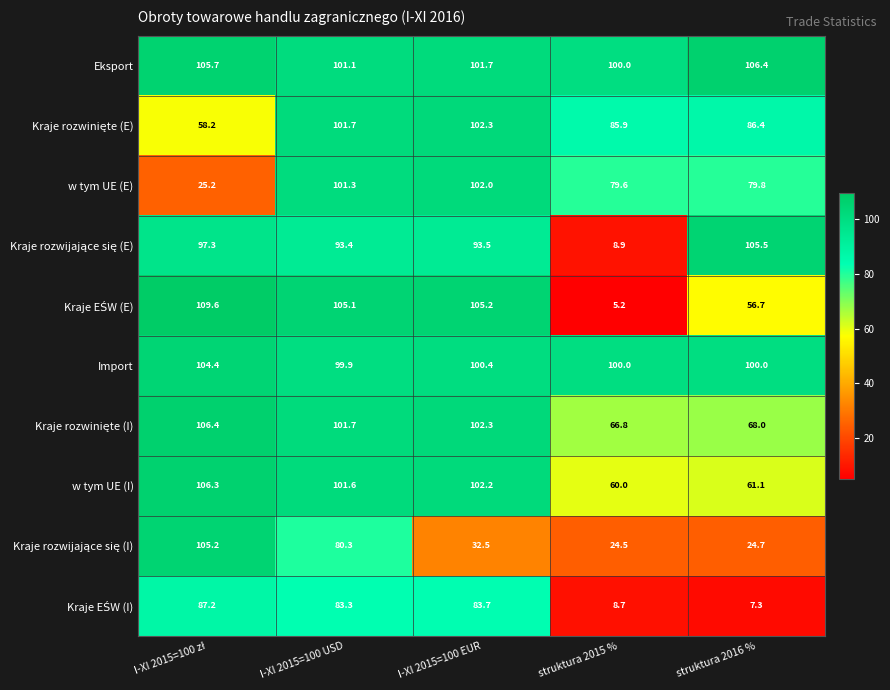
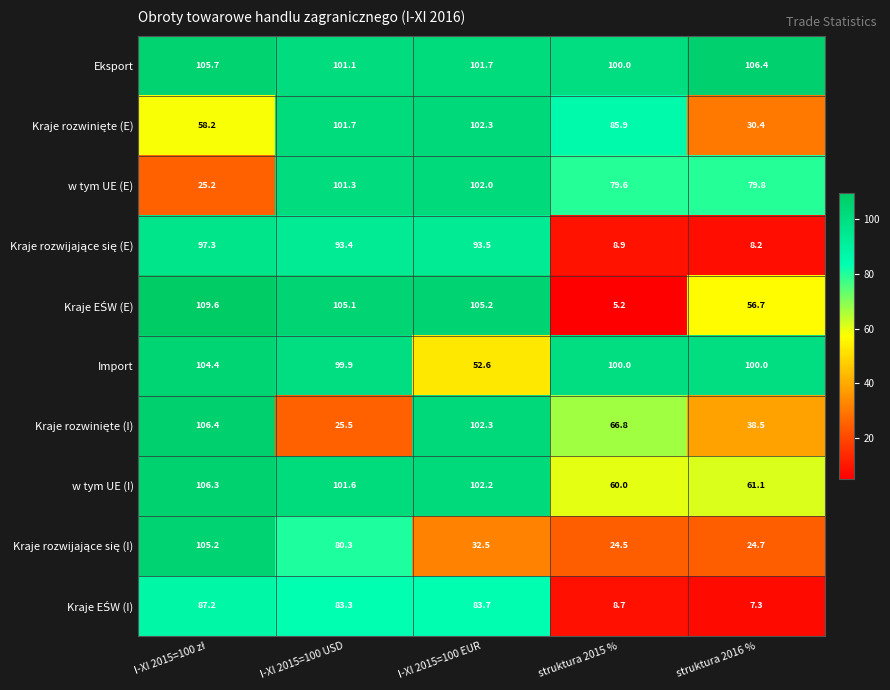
  {
    "Eksport": {
      "I-XI 2015=100 zł": 105.7,
      "I-XI 2015=100 USD": 101.1,
      "I-XI 2015=100 EUR": 101.7,
      "struktura 2015 %": 100.0,
      "struktura 2016 %": 106.4
    },
    "Kraje rozwinięte (E)": {
      "I-XI 2015=100 zł": 58.2,
      "I-XI 2015=100 USD": 101.7,
      "I-XI 2015=100 EUR": 102.3,
      "struktura 2015 %": 85.9,
-     "struktura 2016 %": 86.4
+     "struktura 2016 %": 30.4
    },
    "w tym UE (E)": {
      "I-XI 2015=100 zł": 25.2,
      "I-XI 2015=100 USD": 101.3,
      "I-XI 2015=100 EUR": 102.0,
      "struktura 2015 %": 79.6,
      "struktura 2016 %": 79.8
    },
    "Kraje rozwijające się (E)": {
      "I-XI 2015=100 zł": 97.3,
      "I-XI 2015=100 USD": 93.4,
      "I-XI 2015=100 EUR": 93.5,
      "struktura 2015 %": 8.9,
-     "struktura 2016 %": 105.5
+     "struktura 2016 %": 8.2
    },
    "Kraje EŚW (E)": {
      "I-XI 2015=100 zł": 109.6,
      "I-XI 2015=100 USD": 105.1,
      "I-XI 2015=100 EUR": 105.2,
      "struktura 2015 %": 5.2,
      "struktura 2016 %": 56.7
    },
    "Import": {
      "I-XI 2015=100 zł": 104.4,
      "I-XI 2015=100 USD": 99.9,
-     "I-XI 2015=100 EUR": 100.4,
+     "I-XI 2015=100 EUR": 52.6,
      "struktura 2015 %": 100.0,
      "struktura 2016 %": 100.0
    },
    "Kraje rozwinięte (I)": {
      "I-XI 2015=100 zł": 106.4,
-     "I-XI 2015=100 USD": 101.7,
+     "I-XI 2015=100 USD": 25.5,
      "I-XI 2015=100 EUR": 102.3,
      "struktura 2015 %": 66.8,
-     "struktura 2016 %": 68.0
+     "struktura 2016 %": 38.5
    },
    "w tym UE (I)": {
      "I-XI 2015=100 zł": 106.3,
      "I-XI 2015=100 USD": 101.6,
      "I-XI 2015=100 EUR": 102.2,
      "struktura 2015 %": 60.0,
      "struktura 2016 %": 61.1
    },
    "Kraje rozwijające się (I)": {
      "I-XI 2015=100 zł": 105.2,
      "I-XI 2015=100 USD": 80.3,
      "I-XI 2015=100 EUR": 32.5,
      "struktura 2015 %": 24.5,
      "struktura 2016 %": 24.7
    },
    "Kraje EŚW (I)": {
      "I-XI 2015=100 zł": 87.2,
      "I-XI 2015=100 USD": 83.3,
      "I-XI 2015=100 EUR": 83.7,
      "struktura 2015 %": 8.7,
      "struktura 2016 %": 7.3
    }
  }
